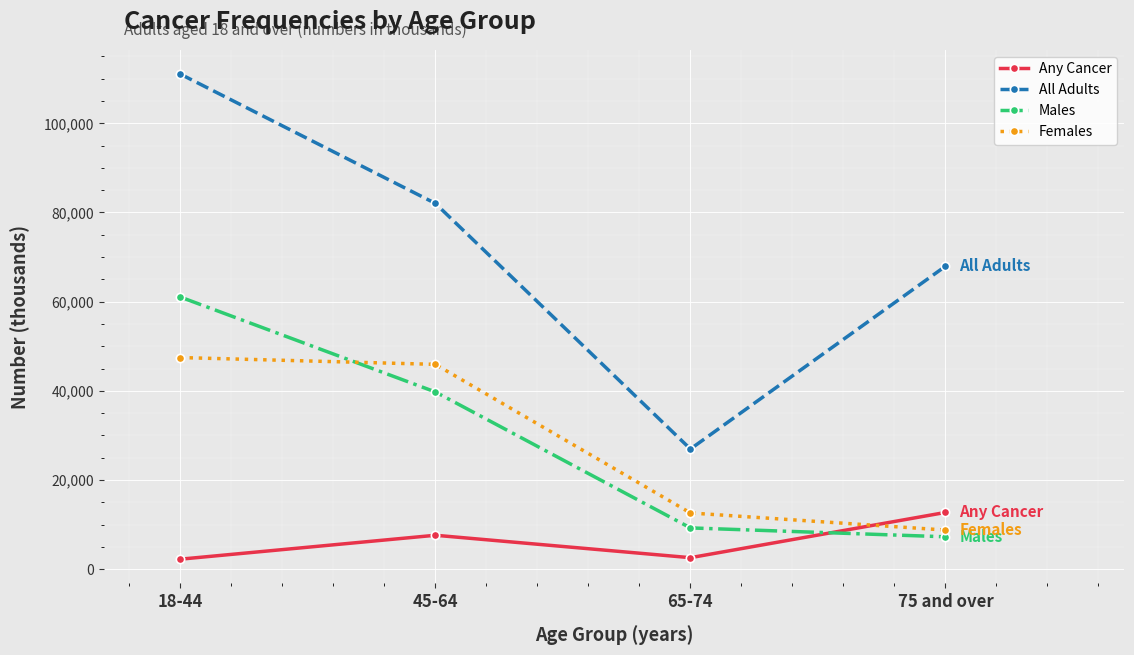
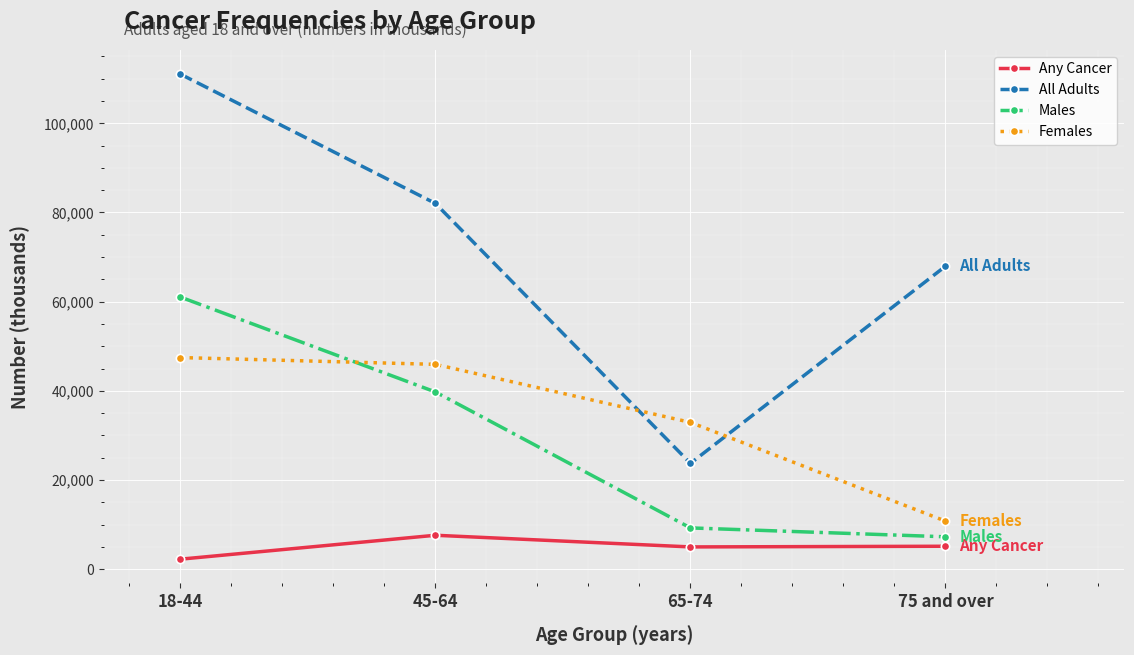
  {
    "Any Cancer": {
      "18-44": "2,000",
      "45-64": "8,000",
-     "65-74": "3,000",
-     "75 and over": "13,000"
+     "65-74": "5,000",
+     "75 and over": "5,000"
    },
    "All Adults": {
      "18-44": "111,000",
      "45-64": "82,000",
-     "65-74": "27,000",
+     "65-74": "24,000",
      "75 and over": "68,000"
    },
    "Males": {
      "18-44": "61,000",
      "45-64": "40,000",
      "65-74": "9,000",
      "75 and over": "7,000"
    },
    "Females": {
      "18-44": "47,000",
      "45-64": "46,000",
-     "65-74": "13,000",
-     "75 and over": "9,000"
+     "65-74": "33,000",
+     "75 and over": "11,000"
    }
  }
